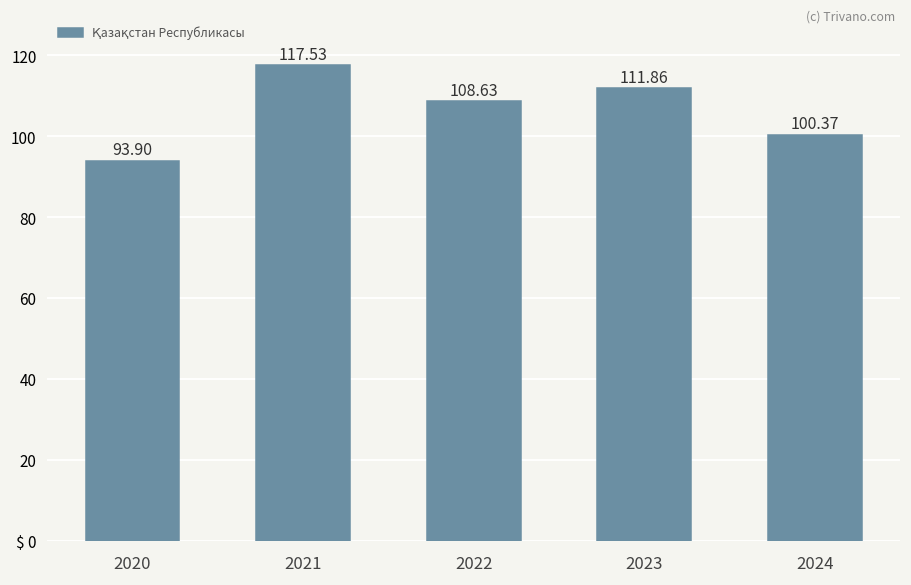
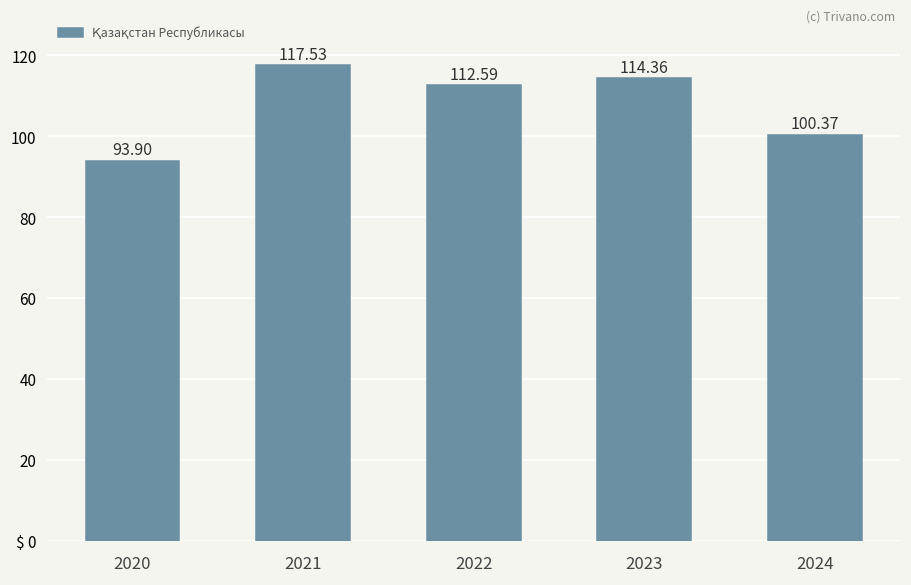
  {
    "2020": 93.90,
    "2021": 117.53,
-   "2022": 108.63,
-   "2023": 111.86,
+   "2022": 112.59,
+   "2023": 114.36,
    "2024": 100.37
  }
